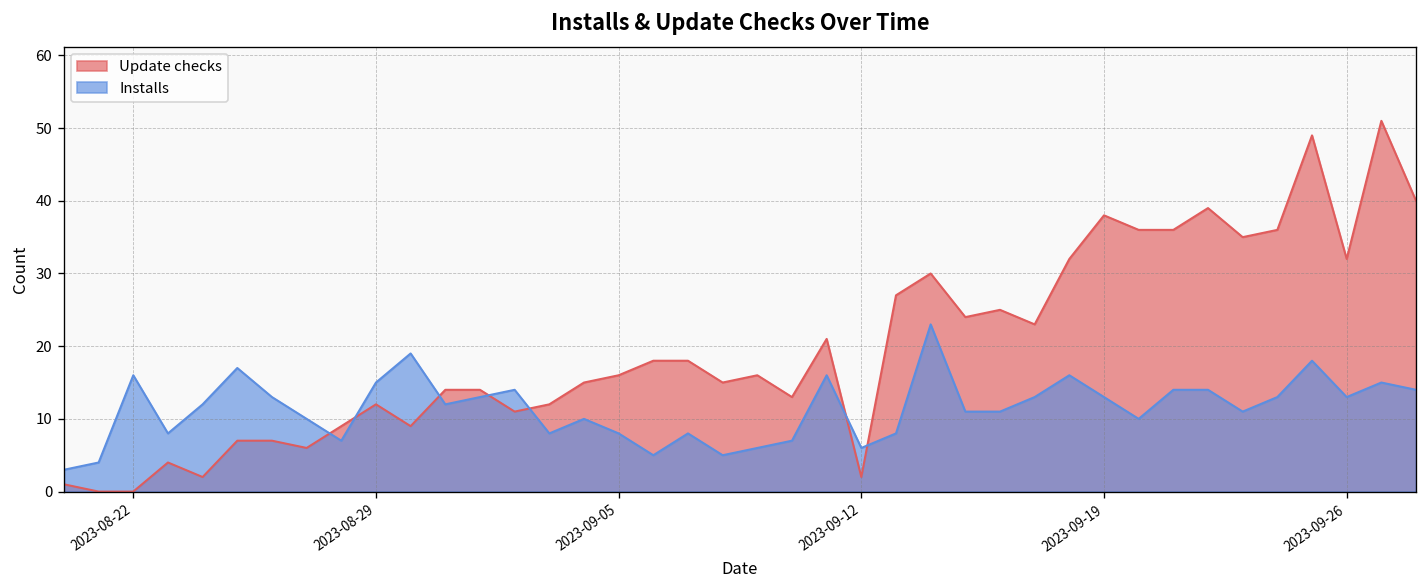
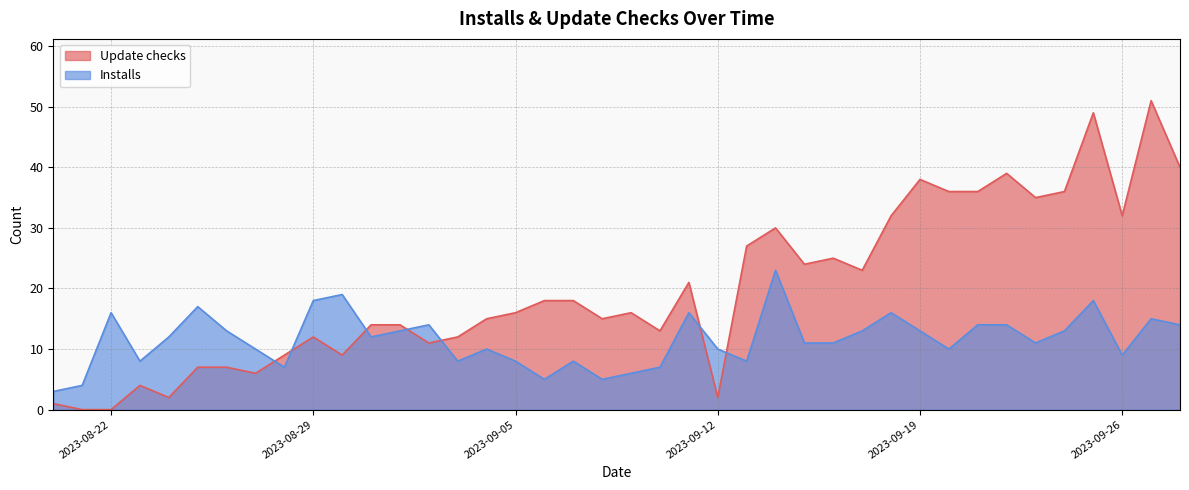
  {
    "Update checks": {
      "2023-08-22": 0,
      "2023-08-29": 12,
      "2023-09-05": 16,
      "2023-09-12": 2,
      "2023-09-19": 38,
      "2023-09-26": 32
    },
    "Installs": {
      "2023-08-22": 16,
-     "2023-08-29": 15,
+     "2023-08-29": 18,
      "2023-09-05": 8,
-     "2023-09-12": 6,
+     "2023-09-12": 10,
      "2023-09-19": 13,
-     "2023-09-26": 13
+     "2023-09-26": 9
    }
  }
